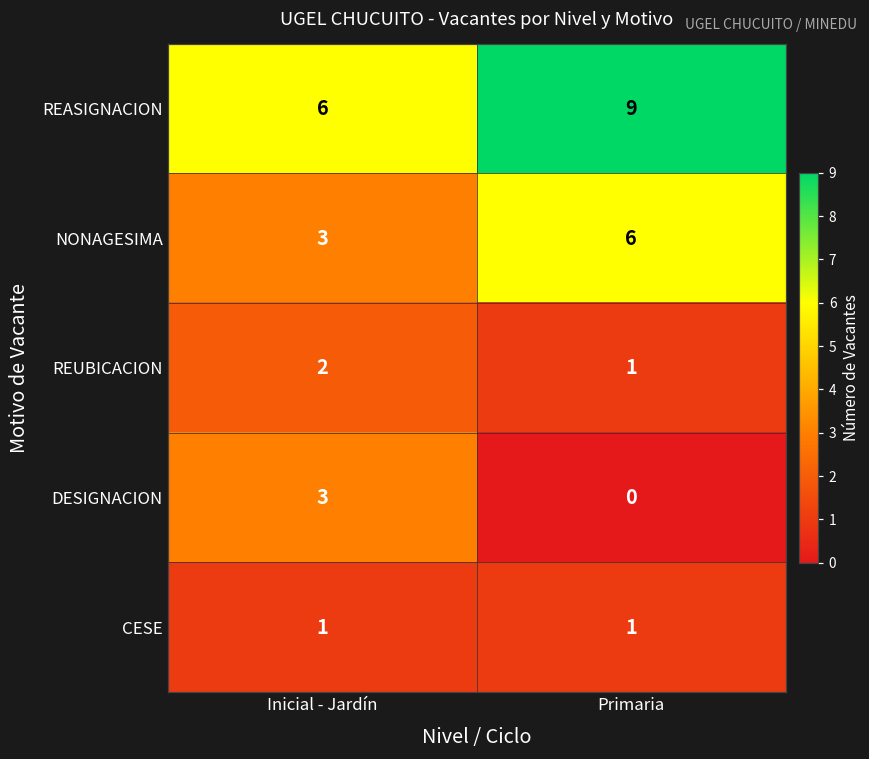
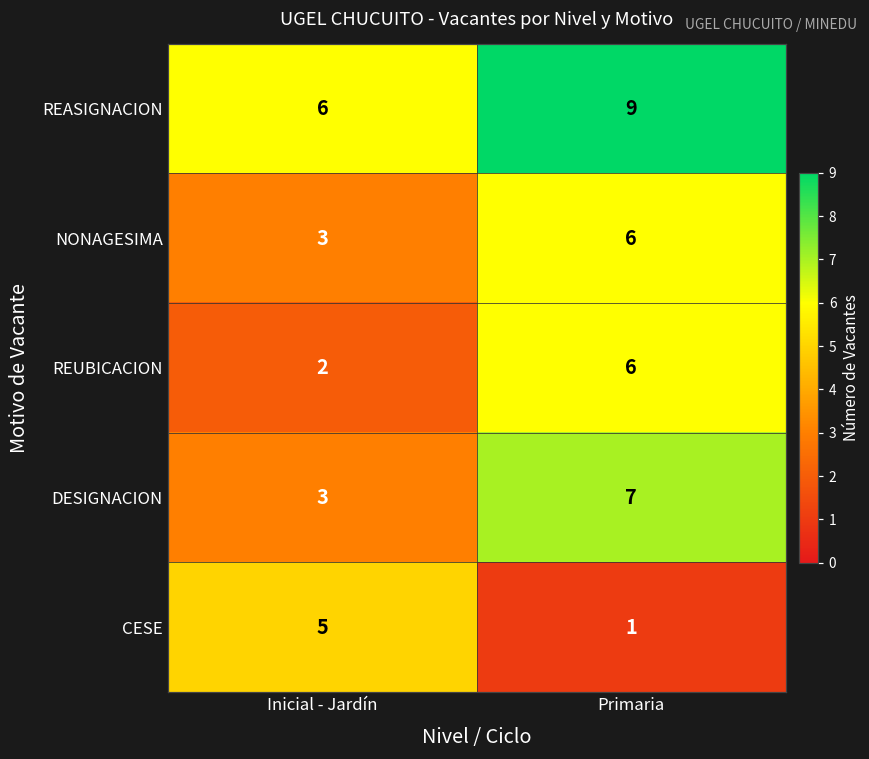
  {
    "REASIGNACION": {
      "Inicial - Jardín": 6,
      "Primaria": 9
    },
    "NONAGESIMA": {
      "Inicial - Jardín": 3,
      "Primaria": 6
    },
    "REUBICACION": {
      "Inicial - Jardín": 2,
-     "Primaria": 1
+     "Primaria": 6
    },
    "DESIGNACION": {
      "Inicial - Jardín": 3,
-     "Primaria": 0
+     "Primaria": 7
    },
    "CESE": {
-     "Inicial - Jardín": 1,
+     "Inicial - Jardín": 5,
      "Primaria": 1
    }
  }
